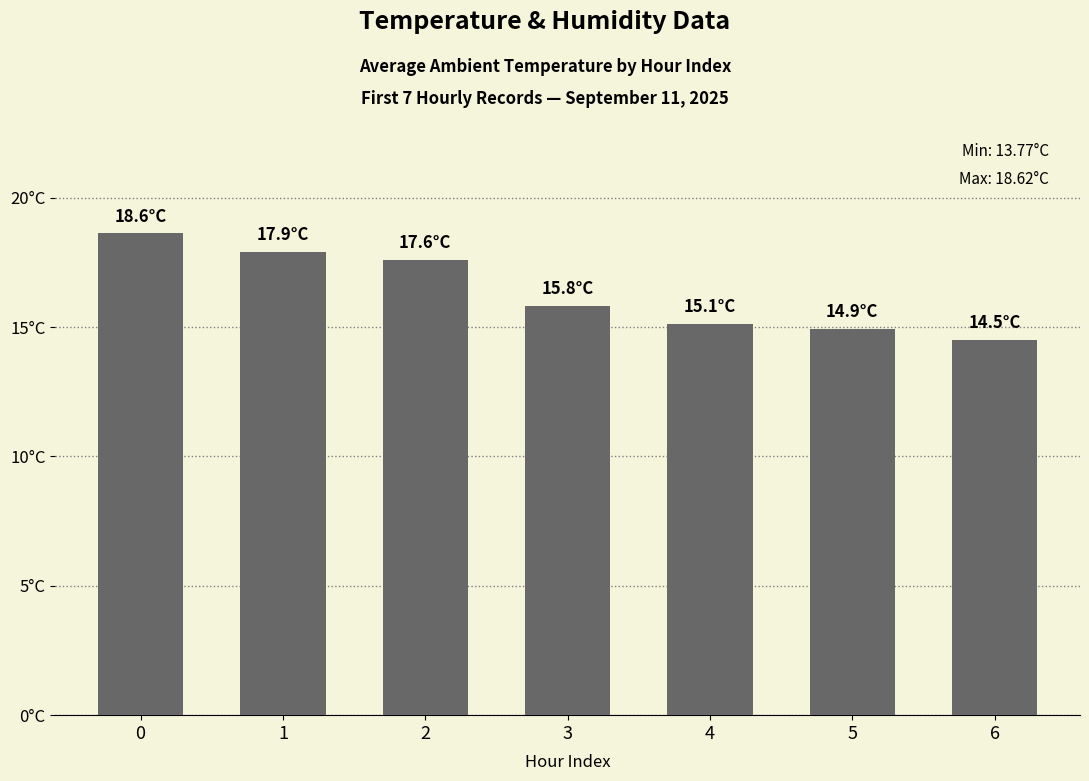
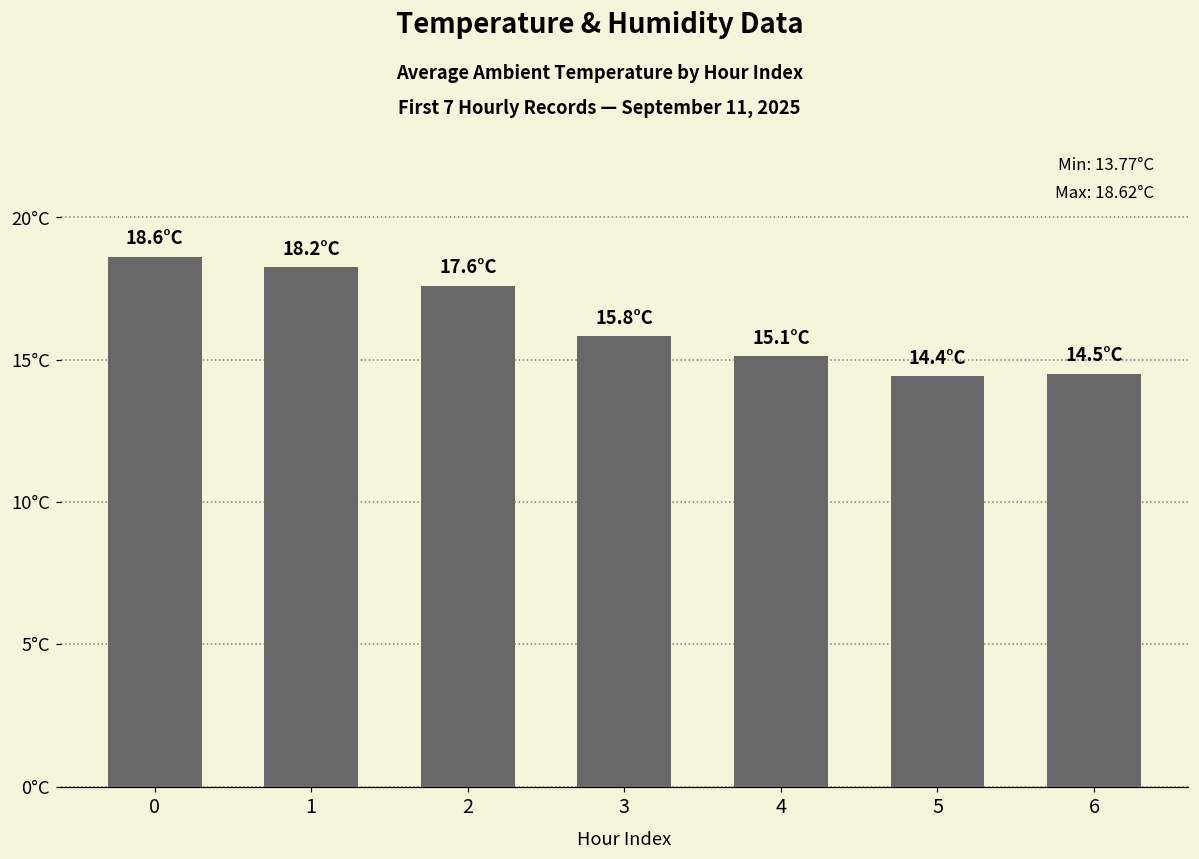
  {
    "0": "18.6°C",
-   "1": "17.9°C",
+   "1": "18.2°C",
    "2": "17.6°C",
    "3": "15.8°C",
    "4": "15.1°C",
-   "5": "14.9°C",
+   "5": "14.4°C",
    "6": "14.5°C"
  }
